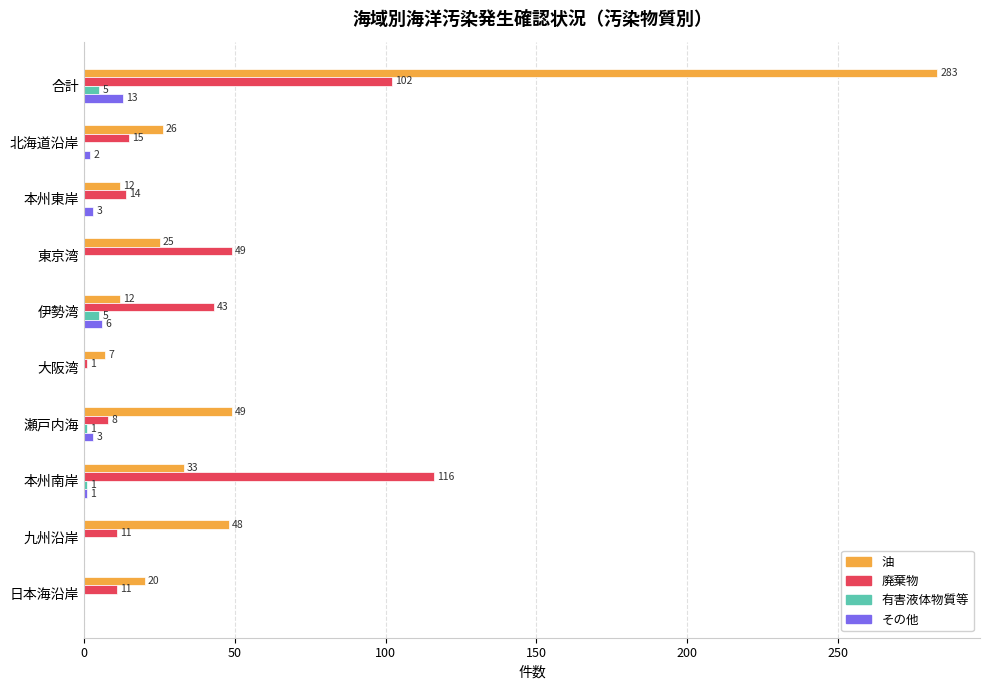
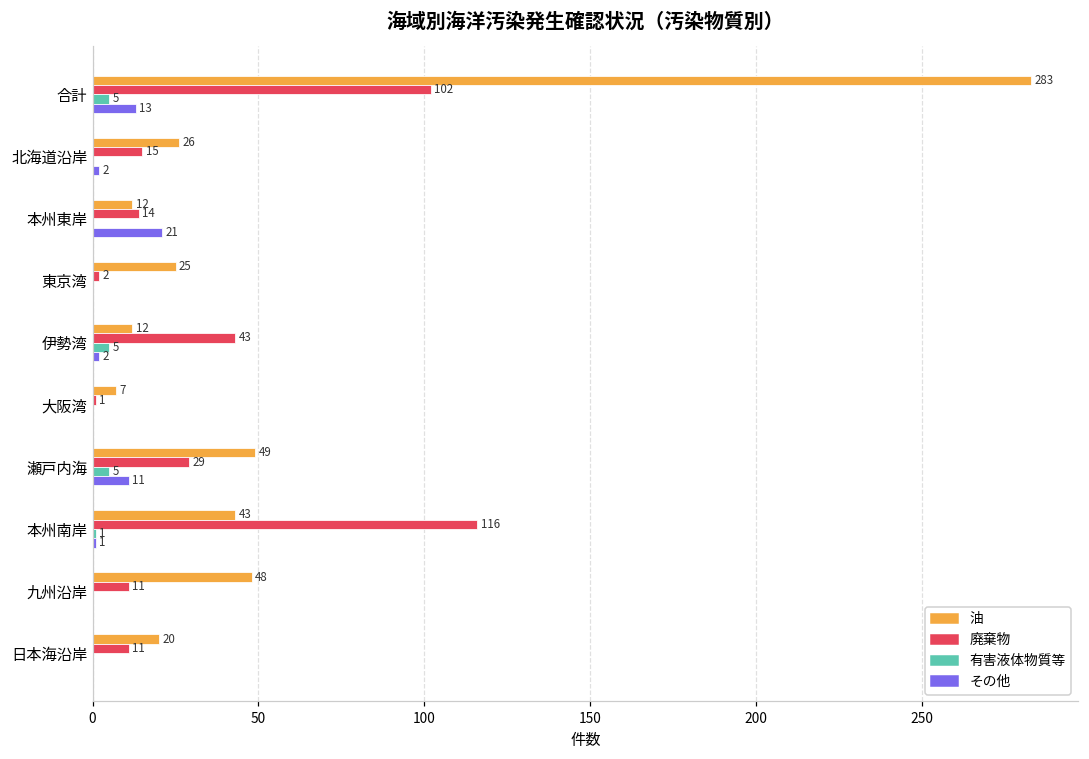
  {
    "油": {
      "合計": 283,
      "北海道沿岸": 26,
      "本州東岸": 12,
      "東京湾": 25,
      "伊勢湾": 12,
      "大阪湾": 7,
      "瀬戸内海": 49,
-     "本州南岸": 33,
+     "本州南岸": 43,
      "九州沿岸": 48,
      "日本海沿岸": 20
    },
    "廃棄物": {
      "合計": 102,
      "北海道沿岸": 15,
      "本州東岸": 14,
-     "東京湾": 49,
+     "東京湾": 2,
      "伊勢湾": 43,
      "大阪湾": 1,
-     "瀬戸内海": 8,
+     "瀬戸内海": 29,
      "本州南岸": 116,
      "九州沿岸": 11,
      "日本海沿岸": 11
    },
    "有害液体物質等": {
      "合計": 5,
      "伊勢湾": 5,
-     "瀬戸内海": 1,
+     "瀬戸内海": 5,
      "本州南岸": 1
    },
    "その他": {
      "合計": 13,
      "北海道沿岸": 2,
-     "本州東岸": 3,
-     "伊勢湾": 6,
-     "瀬戸内海": 3,
+     "本州東岸": 21,
+     "伊勢湾": 2,
+     "瀬戸内海": 11,
      "本州南岸": 1
    }
  }
